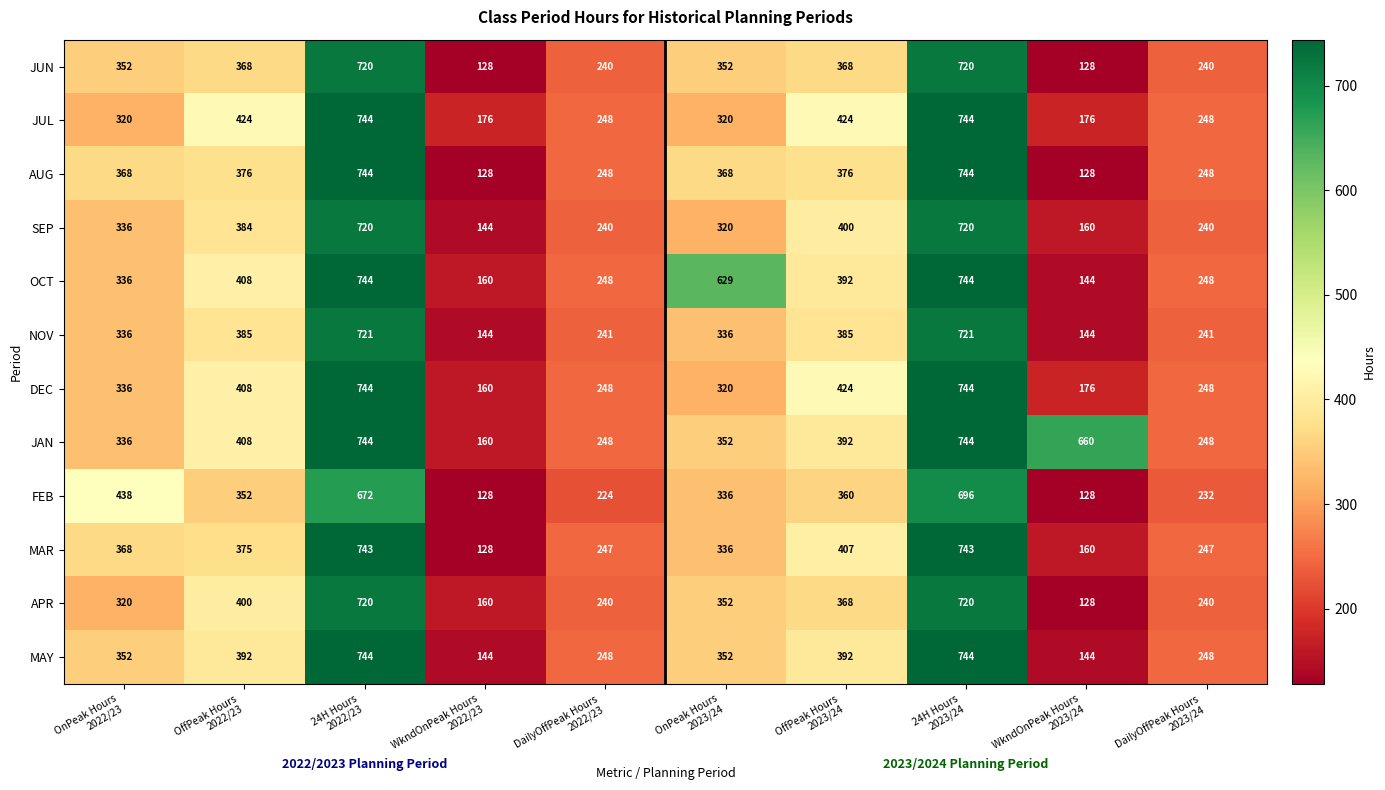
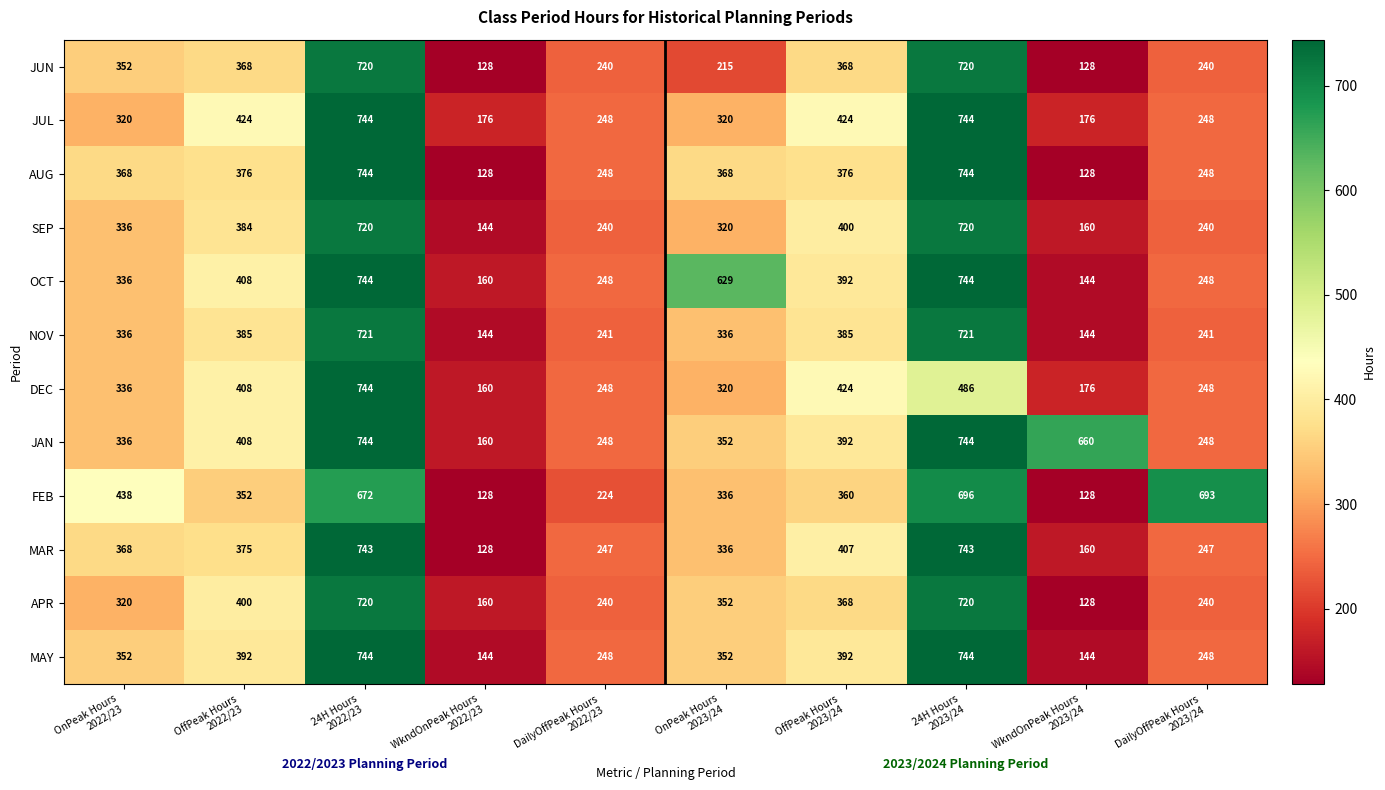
  {
    "JUN": {
      "OnPeak Hours 2022/23": 352,
      "OffPeak Hours 2022/23": 368,
      "24H Hours 2022/23": 720,
      "WkndOnPeak Hours 2022/23": 128,
      "DailyOffPeak Hours 2022/23": 240,
-     "OnPeak Hours 2023/24": 352,
+     "OnPeak Hours 2023/24": 215,
      "OffPeak Hours 2023/24": 368,
      "24H Hours 2023/24": 720,
      "WkndOnPeak Hours 2023/24": 128,
      "DailyOffPeak Hours 2023/24": 240
    },
    "JUL": {
      "OnPeak Hours 2022/23": 320,
      "OffPeak Hours 2022/23": 424,
      "24H Hours 2022/23": 744,
      "WkndOnPeak Hours 2022/23": 176,
      "DailyOffPeak Hours 2022/23": 248,
      "OnPeak Hours 2023/24": 320,
      "OffPeak Hours 2023/24": 424,
      "24H Hours 2023/24": 744,
      "WkndOnPeak Hours 2023/24": 176,
      "DailyOffPeak Hours 2023/24": 248
    },
    "AUG": {
      "OnPeak Hours 2022/23": 368,
      "OffPeak Hours 2022/23": 376,
      "24H Hours 2022/23": 744,
      "WkndOnPeak Hours 2022/23": 128,
      "DailyOffPeak Hours 2022/23": 248,
      "OnPeak Hours 2023/24": 368,
      "OffPeak Hours 2023/24": 376,
      "24H Hours 2023/24": 744,
      "WkndOnPeak Hours 2023/24": 128,
      "DailyOffPeak Hours 2023/24": 248
    },
    "SEP": {
      "OnPeak Hours 2022/23": 336,
      "OffPeak Hours 2022/23": 384,
      "24H Hours 2022/23": 720,
      "WkndOnPeak Hours 2022/23": 144,
      "DailyOffPeak Hours 2022/23": 240,
      "OnPeak Hours 2023/24": 320,
      "OffPeak Hours 2023/24": 400,
      "24H Hours 2023/24": 720,
      "WkndOnPeak Hours 2023/24": 160,
      "DailyOffPeak Hours 2023/24": 240
    },
    "OCT": {
      "OnPeak Hours 2022/23": 336,
      "OffPeak Hours 2022/23": 408,
      "24H Hours 2022/23": 744,
      "WkndOnPeak Hours 2022/23": 160,
      "DailyOffPeak Hours 2022/23": 248,
      "OnPeak Hours 2023/24": 629,
      "OffPeak Hours 2023/24": 392,
      "24H Hours 2023/24": 744,
      "WkndOnPeak Hours 2023/24": 144,
      "DailyOffPeak Hours 2023/24": 248
    },
    "NOV": {
      "OnPeak Hours 2022/23": 336,
      "OffPeak Hours 2022/23": 385,
      "24H Hours 2022/23": 721,
      "WkndOnPeak Hours 2022/23": 144,
      "DailyOffPeak Hours 2022/23": 241,
      "OnPeak Hours 2023/24": 336,
      "OffPeak Hours 2023/24": 385,
      "24H Hours 2023/24": 721,
      "WkndOnPeak Hours 2023/24": 144,
      "DailyOffPeak Hours 2023/24": 241
    },
    "DEC": {
      "OnPeak Hours 2022/23": 336,
      "OffPeak Hours 2022/23": 408,
      "24H Hours 2022/23": 744,
      "WkndOnPeak Hours 2022/23": 160,
      "DailyOffPeak Hours 2022/23": 248,
      "OnPeak Hours 2023/24": 320,
      "OffPeak Hours 2023/24": 424,
-     "24H Hours 2023/24": 744,
+     "24H Hours 2023/24": 486,
      "WkndOnPeak Hours 2023/24": 176,
      "DailyOffPeak Hours 2023/24": 248
    },
    "JAN": {
      "OnPeak Hours 2022/23": 336,
      "OffPeak Hours 2022/23": 408,
      "24H Hours 2022/23": 744,
      "WkndOnPeak Hours 2022/23": 160,
      "DailyOffPeak Hours 2022/23": 248,
      "OnPeak Hours 2023/24": 352,
      "OffPeak Hours 2023/24": 392,
      "24H Hours 2023/24": 744,
      "WkndOnPeak Hours 2023/24": 660,
      "DailyOffPeak Hours 2023/24": 248
    },
    "FEB": {
      "OnPeak Hours 2022/23": 438,
      "OffPeak Hours 2022/23": 352,
      "24H Hours 2022/23": 672,
      "WkndOnPeak Hours 2022/23": 128,
      "DailyOffPeak Hours 2022/23": 224,
      "OnPeak Hours 2023/24": 336,
      "OffPeak Hours 2023/24": 360,
      "24H Hours 2023/24": 696,
      "WkndOnPeak Hours 2023/24": 128,
-     "DailyOffPeak Hours 2023/24": 232
+     "DailyOffPeak Hours 2023/24": 693
    },
    "MAR": {
      "OnPeak Hours 2022/23": 368,
      "OffPeak Hours 2022/23": 375,
      "24H Hours 2022/23": 743,
      "WkndOnPeak Hours 2022/23": 128,
      "DailyOffPeak Hours 2022/23": 247,
      "OnPeak Hours 2023/24": 336,
      "OffPeak Hours 2023/24": 407,
      "24H Hours 2023/24": 743,
      "WkndOnPeak Hours 2023/24": 160,
      "DailyOffPeak Hours 2023/24": 247
    },
    "APR": {
      "OnPeak Hours 2022/23": 320,
      "OffPeak Hours 2022/23": 400,
      "24H Hours 2022/23": 720,
      "WkndOnPeak Hours 2022/23": 160,
      "DailyOffPeak Hours 2022/23": 240,
      "OnPeak Hours 2023/24": 352,
      "OffPeak Hours 2023/24": 368,
      "24H Hours 2023/24": 720,
      "WkndOnPeak Hours 2023/24": 128,
      "DailyOffPeak Hours 2023/24": 240
    },
    "MAY": {
      "OnPeak Hours 2022/23": 352,
      "OffPeak Hours 2022/23": 392,
      "24H Hours 2022/23": 744,
      "WkndOnPeak Hours 2022/23": 144,
      "DailyOffPeak Hours 2022/23": 248,
      "OnPeak Hours 2023/24": 352,
      "OffPeak Hours 2023/24": 392,
      "24H Hours 2023/24": 744,
      "WkndOnPeak Hours 2023/24": 144,
      "DailyOffPeak Hours 2023/24": 248
    }
  }
